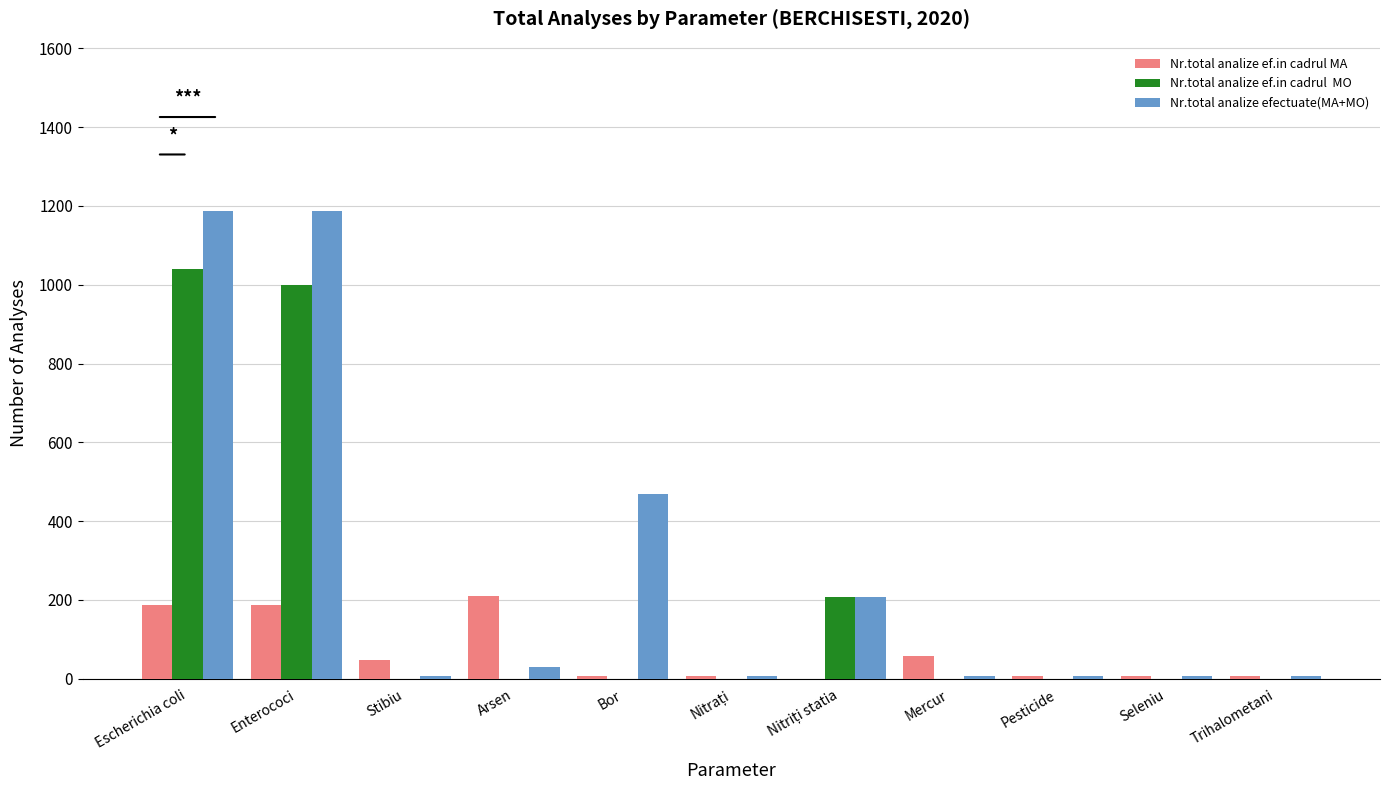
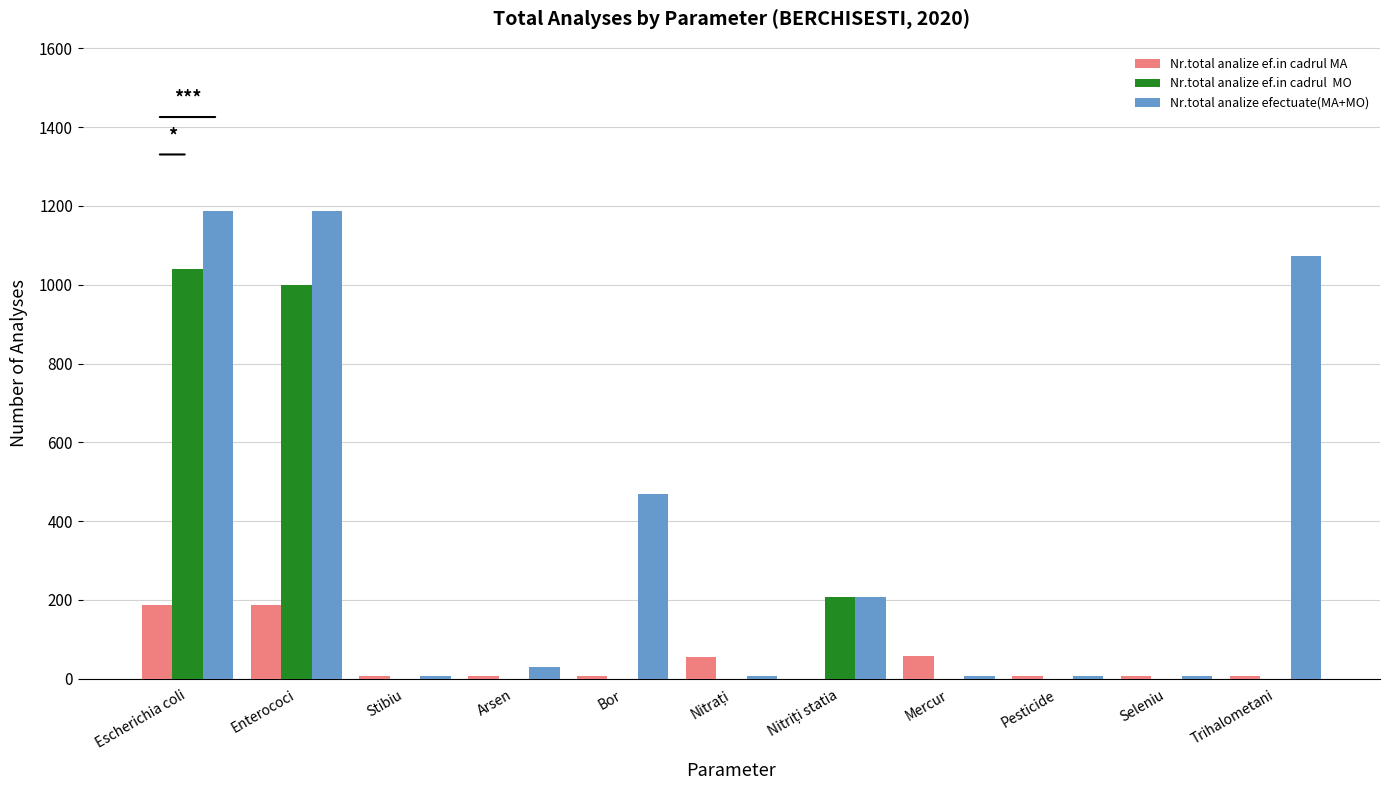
  {
    "Nr.total analize ef.in cadrul MA": {
      "Escherichia coli": 190,
      "Enterococi": 190,
-     "Stibiu": 50,
-     "Arsen": 210,
+     "Stibiu": 10,
+     "Arsen": 10,
      "Bor": 10,
-     "Nitrați": 10,
+     "Nitrați": 60,
      "Nitriți statia": 0,
      "Mercur": 60,
      "Pesticide": 10,
      "Seleniu": 10,
      "Trihalometani": 10
    },
    "Nr.total analize ef.in cadrul MO": {
      "Escherichia coli": 1040,
      "Enterococi": 1000,
      "Stibiu": 0,
      "Arsen": 0,
      "Bor": 0,
      "Nitrați": 0,
      "Nitriți statia": 210,
      "Mercur": 0,
      "Pesticide": 0,
      "Seleniu": 0,
      "Trihalometani": 0
    },
    "Nr.total analize efectuate(MA+MO)": {
      "Escherichia coli": 1190,
      "Enterococi": 1190,
      "Stibiu": 10,
      "Arsen": 30,
      "Bor": 470,
      "Nitriți statia": 210,
      "Mercur": 10,
      "Pesticide": 10,
      "Seleniu": 10,
-     "Trihalometani": 10
+     "Trihalometani": 1070
    }
  }
